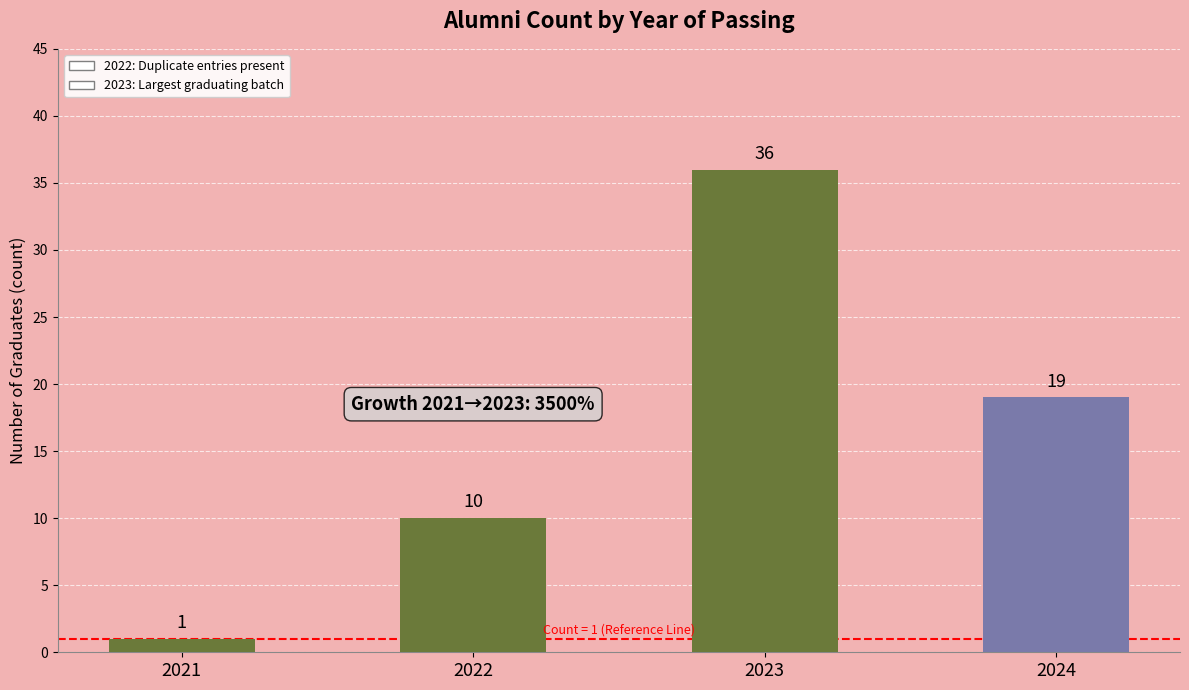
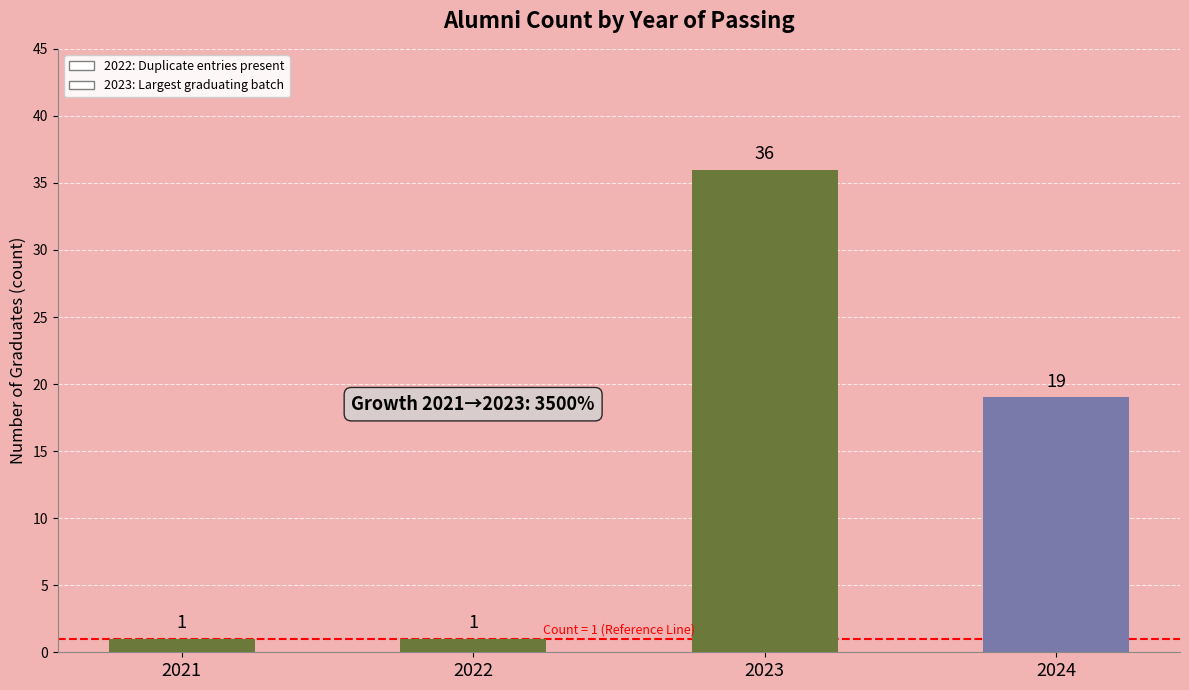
  {
    "2021": 1,
-   "2022": 10,
+   "2022": 1,
    "2023": 36,
    "2024": 19
  }
